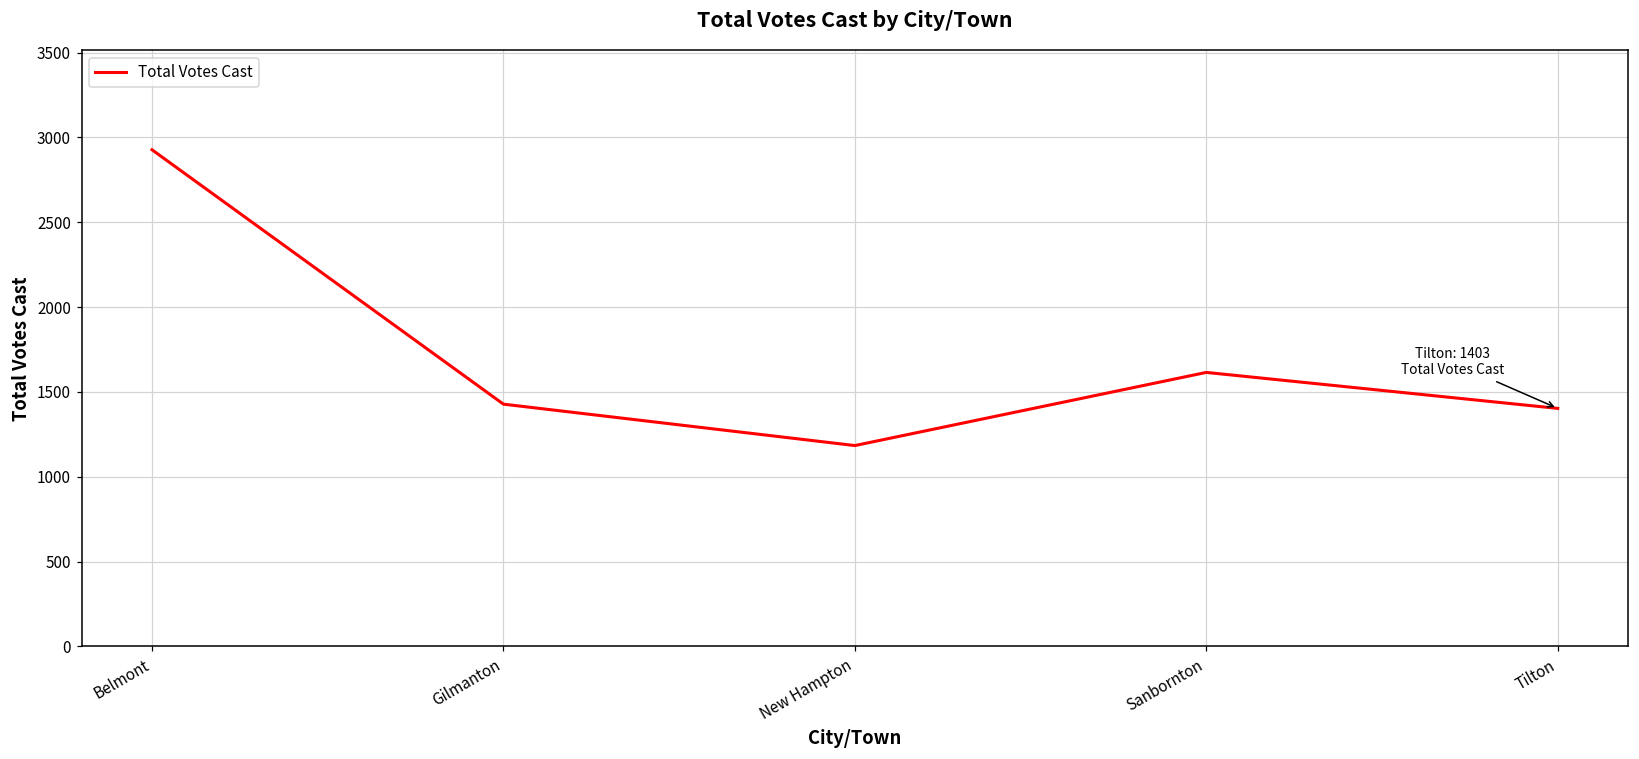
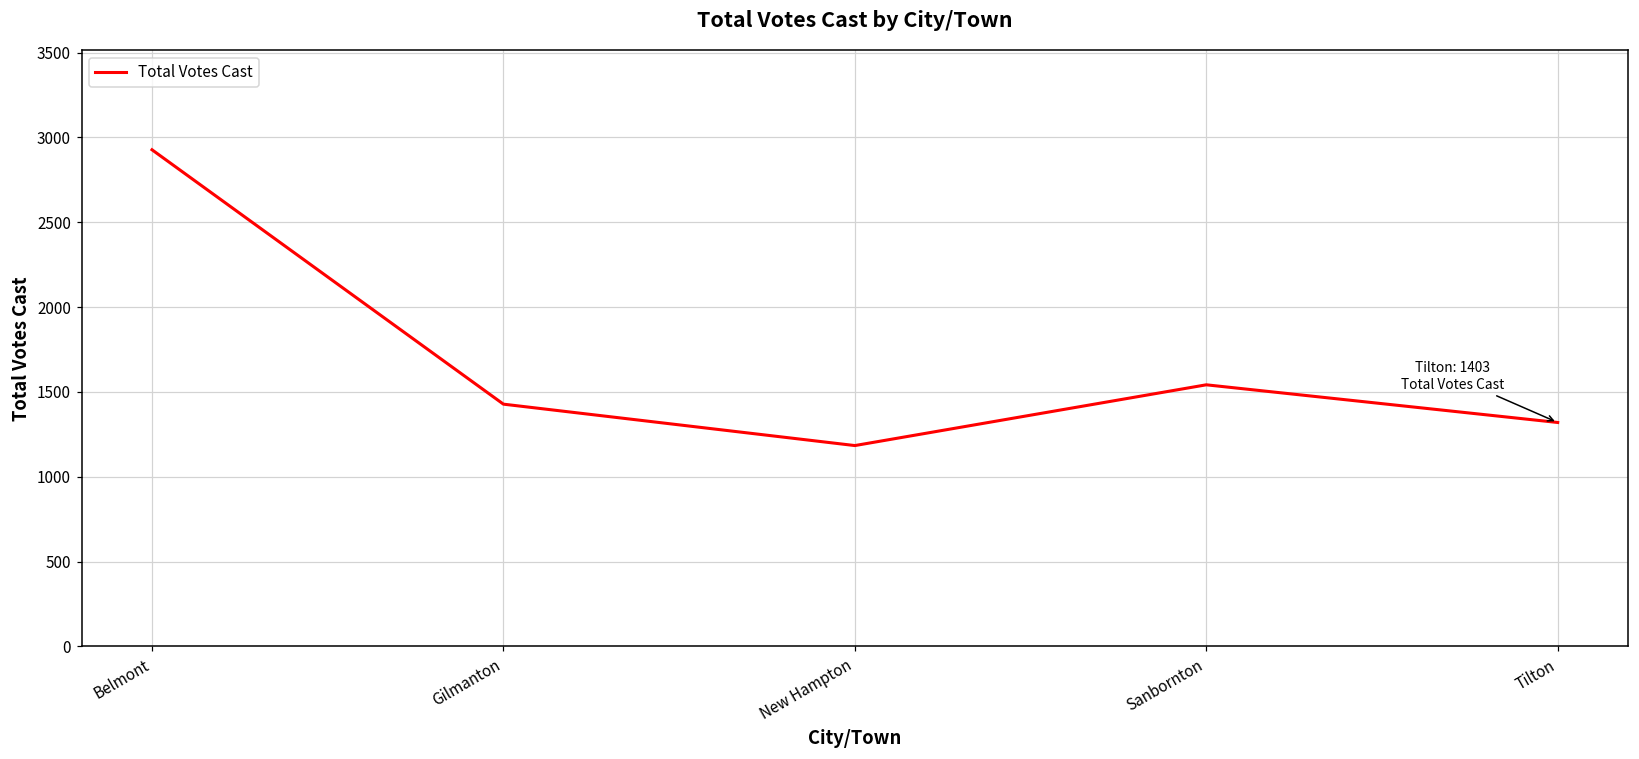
  {
    "Belmont": 2930,
    "Gilmanton": 1430,
    "New Hampton": 1180,
-   "Sanbornton": 1620,
-   "Tilton": 1400
+   "Sanbornton": 1540,
+   "Tilton": 1320
  }
